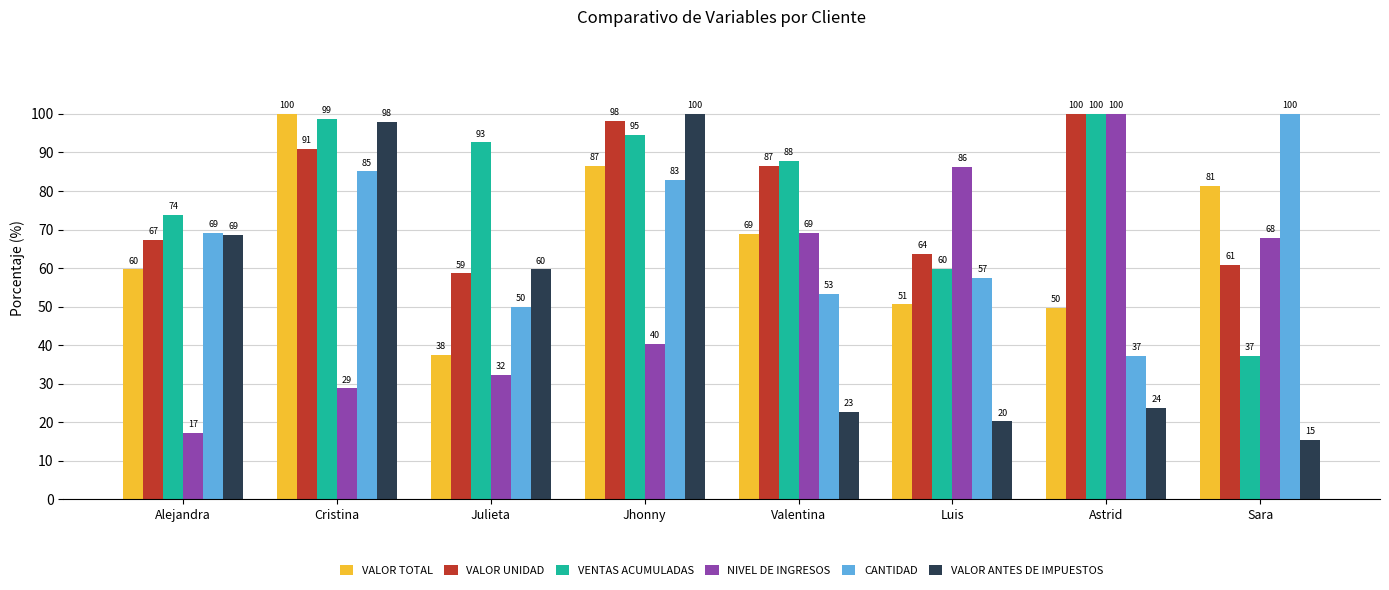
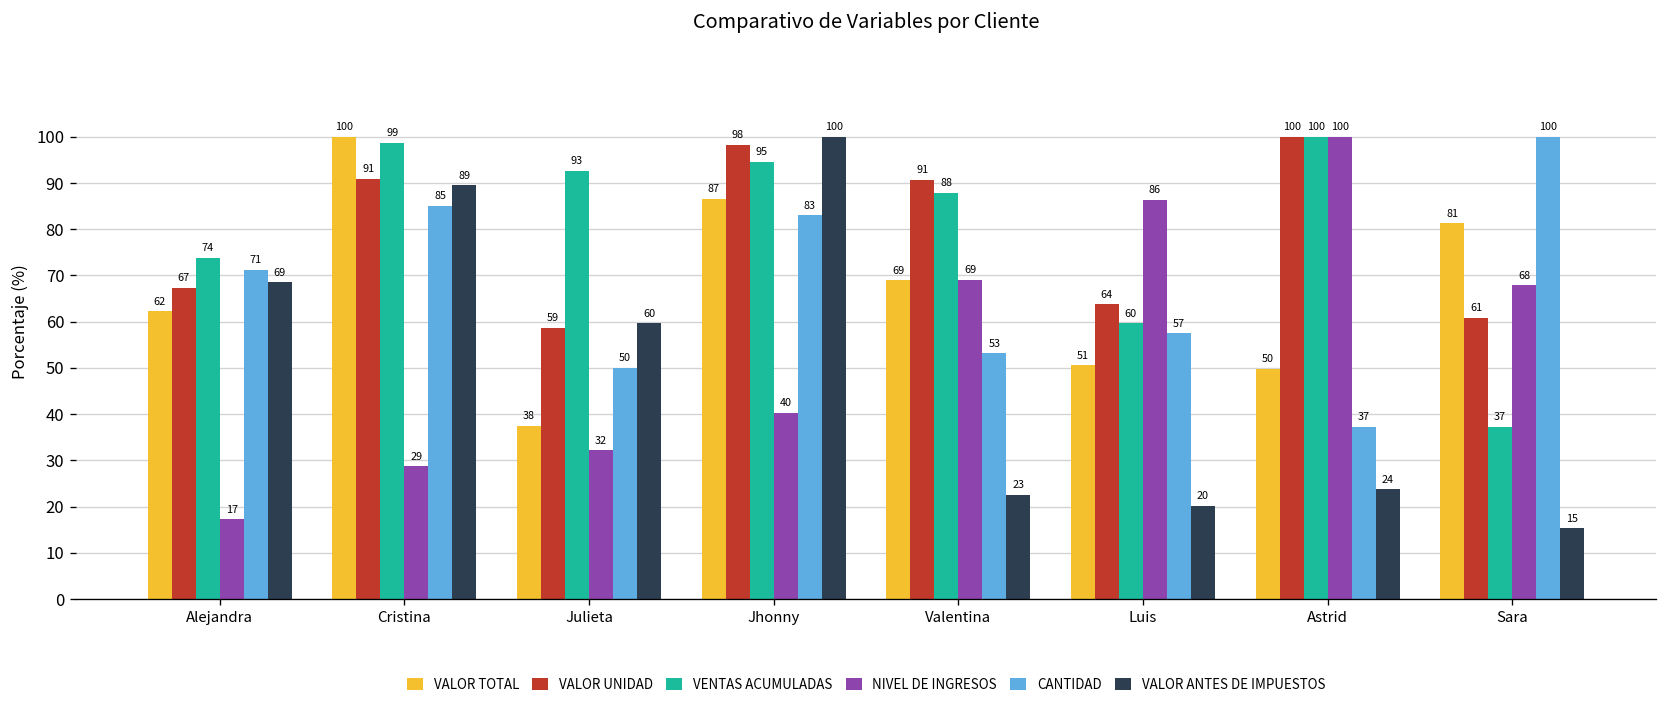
  {
    "VALOR TOTAL": {
-     "Alejandra": 60,
+     "Alejandra": 62,
      "Cristina": 100,
      "Julieta": 38,
      "Jhonny": 87,
      "Valentina": 69,
      "Luis": 51,
      "Astrid": 50,
      "Sara": 81
    },
    "VALOR UNIDAD": {
      "Alejandra": 67,
      "Cristina": 91,
      "Julieta": 59,
      "Jhonny": 98,
-     "Valentina": 87,
+     "Valentina": 91,
      "Luis": 64,
      "Astrid": 100,
      "Sara": 61
    },
    "VENTAS ACUMULADAS": {
      "Alejandra": 74,
      "Cristina": 99,
      "Julieta": 93,
      "Jhonny": 95,
      "Valentina": 88,
      "Luis": 60,
      "Astrid": 100,
      "Sara": 37
    },
    "NIVEL DE INGRESOS": {
      "Alejandra": 17,
      "Cristina": 29,
      "Julieta": 32,
      "Jhonny": 40,
      "Valentina": 69,
      "Luis": 86,
      "Astrid": 100,
      "Sara": 68
    },
    "CANTIDAD": {
-     "Alejandra": 69,
+     "Alejandra": 71,
      "Cristina": 85,
      "Julieta": 50,
      "Jhonny": 83,
      "Valentina": 53,
      "Luis": 57,
      "Astrid": 37,
      "Sara": 100
    },
    "VALOR ANTES DE IMPUESTOS": {
      "Alejandra": 69,
-     "Cristina": 98,
+     "Cristina": 89,
      "Julieta": 60,
      "Jhonny": 100,
      "Valentina": 23,
      "Luis": 20,
      "Astrid": 24,
      "Sara": 15
    }
  }
